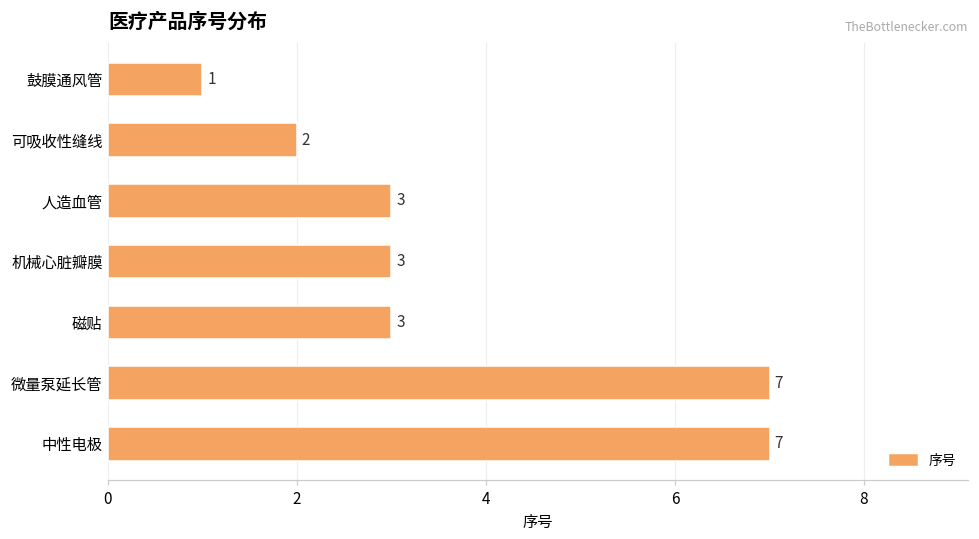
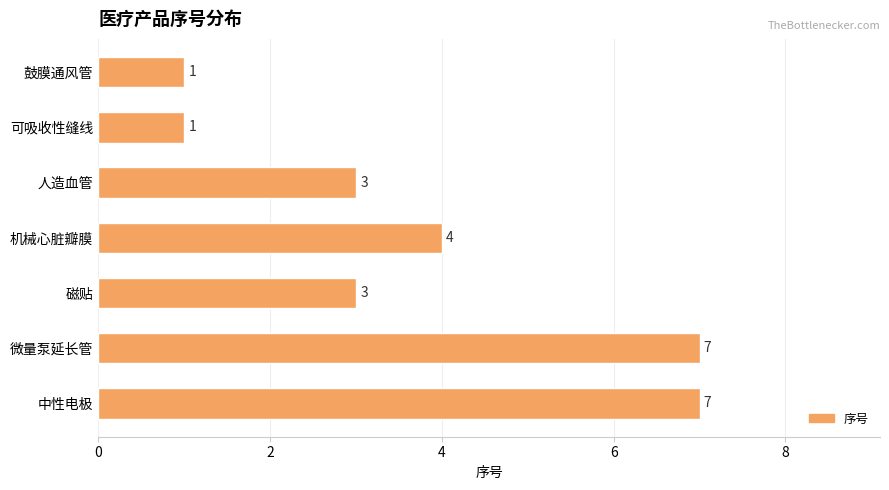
  {
    "鼓膜通风管": 1,
-   "可吸收性缝线": 2,
+   "可吸收性缝线": 1,
    "人造血管": 3,
-   "机械心脏瓣膜": 3,
+   "机械心脏瓣膜": 4,
    "磁贴": 3,
    "微量泵延长管": 7,
    "中性电极": 7
  }
